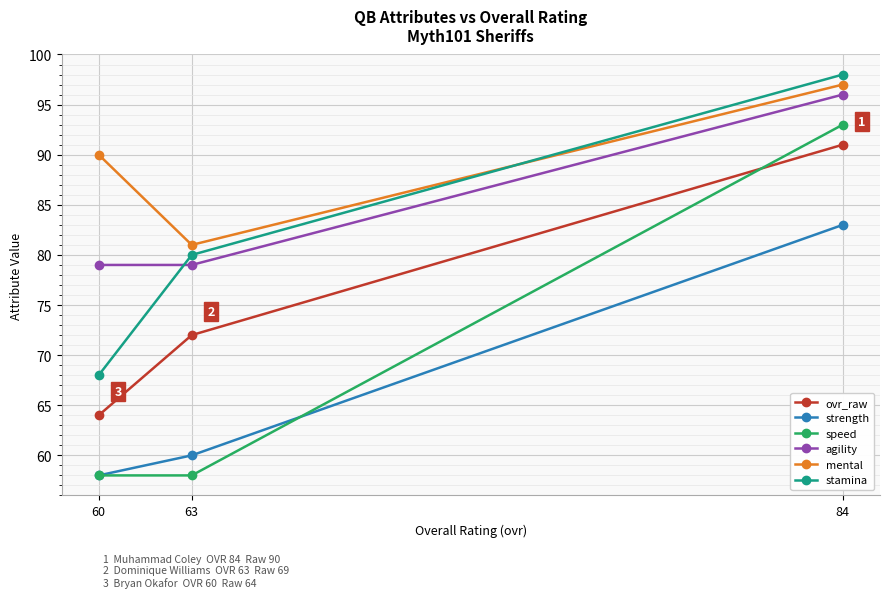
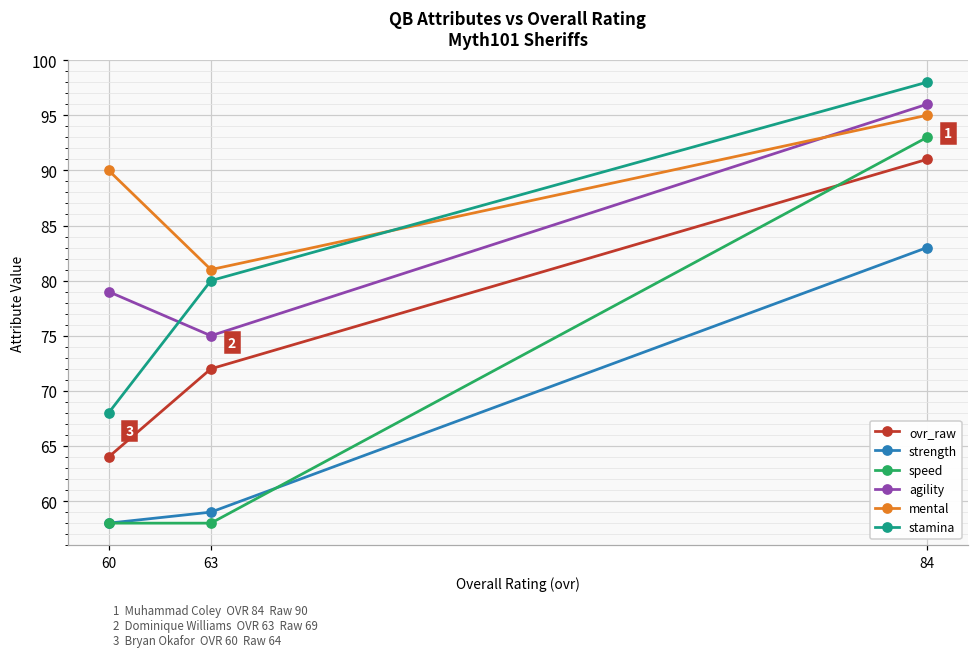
  {
    "ovr_raw": {
      "60": 64,
      "63": 72,
      "84": 91
    },
    "strength": {
-     "63": 60,
+     "63": 59,
      "84": 83
    },
    "agility": {
      "60": 79,
-     "63": 79,
+     "63": 75,
      "84": 96
    },
    "mental": {
      "60": 90,
      "63": 81,
-     "84": 97
+     "84": 95
    }
  }
